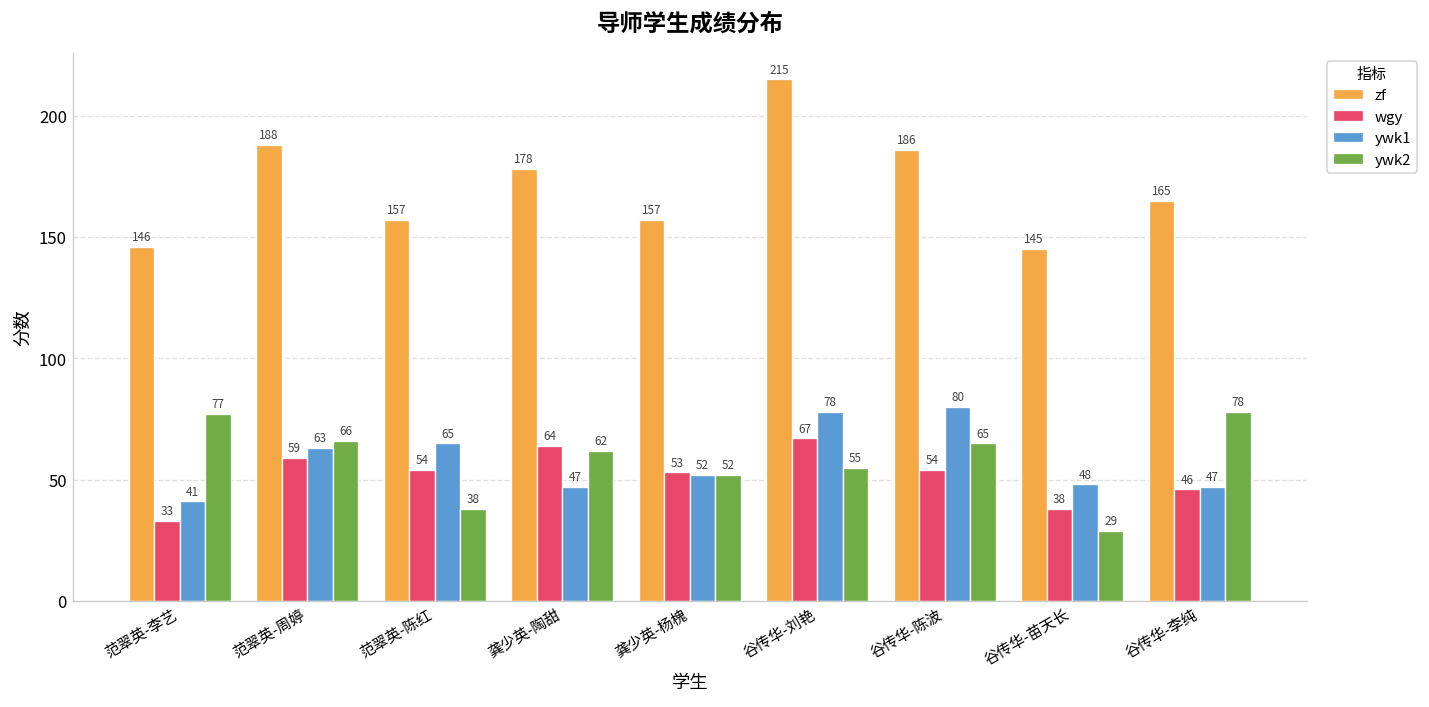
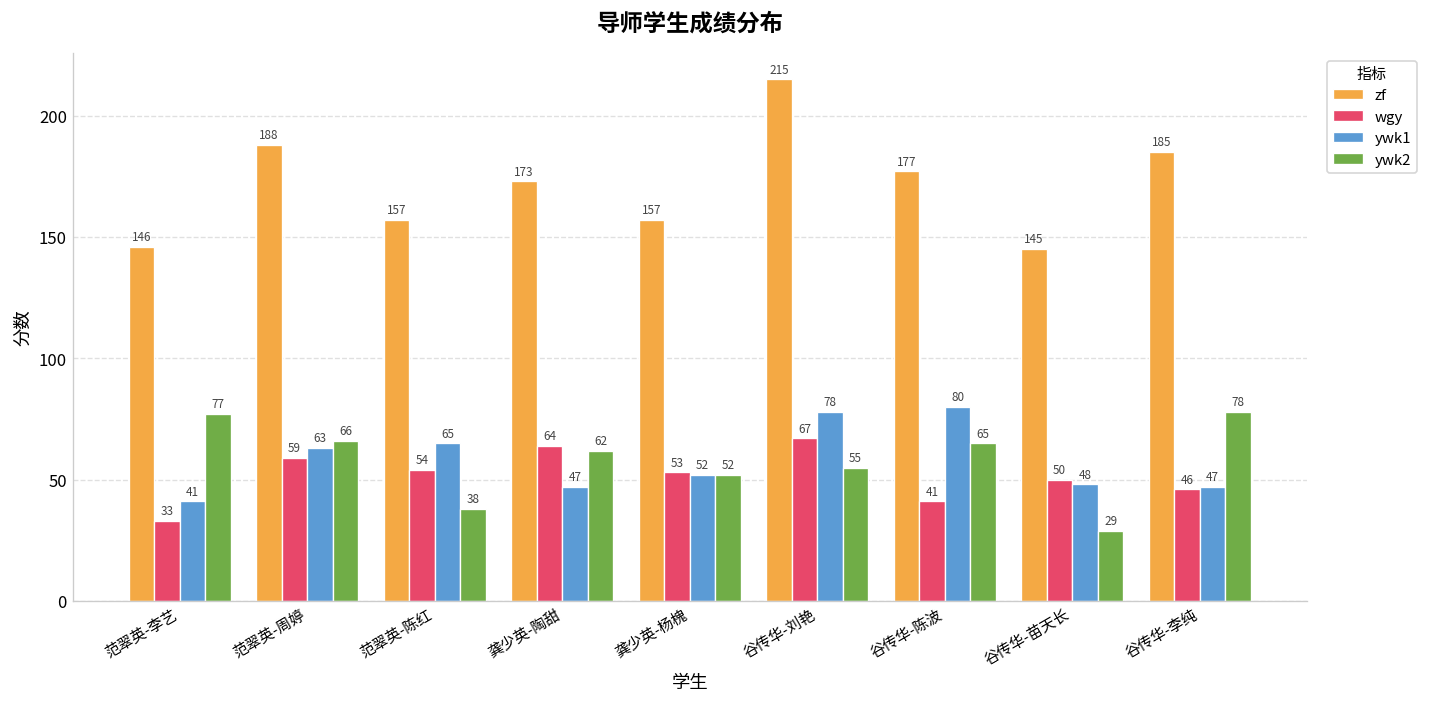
  {
    "zf": {
      "范翠英-李艺": 146,
      "范翠英-周婷": 188,
      "范翠英-陈红": 157,
-     "龚少英-陶甜": 178,
+     "龚少英-陶甜": 173,
      "龚少英-杨槐": 157,
      "谷传华-刘艳": 215,
-     "谷传华-陈波": 186,
+     "谷传华-陈波": 177,
      "谷传华-苗天长": 145,
-     "谷传华-李纯": 165
+     "谷传华-李纯": 185
    },
    "wgy": {
      "范翠英-李艺": 33,
      "范翠英-周婷": 59,
      "范翠英-陈红": 54,
      "龚少英-陶甜": 64,
      "龚少英-杨槐": 53,
      "谷传华-刘艳": 67,
-     "谷传华-陈波": 54,
-     "谷传华-苗天长": 38,
+     "谷传华-陈波": 41,
+     "谷传华-苗天长": 50,
      "谷传华-李纯": 46
    },
    "ywk1": {
      "范翠英-李艺": 41,
      "范翠英-周婷": 63,
      "范翠英-陈红": 65,
      "龚少英-陶甜": 47,
      "龚少英-杨槐": 52,
      "谷传华-刘艳": 78,
      "谷传华-陈波": 80,
      "谷传华-苗天长": 48,
      "谷传华-李纯": 47
    },
    "ywk2": {
      "范翠英-李艺": 77,
      "范翠英-周婷": 66,
      "范翠英-陈红": 38,
      "龚少英-陶甜": 62,
      "龚少英-杨槐": 52,
      "谷传华-刘艳": 55,
      "谷传华-陈波": 65,
      "谷传华-苗天长": 29,
      "谷传华-李纯": 78
    }
  }
